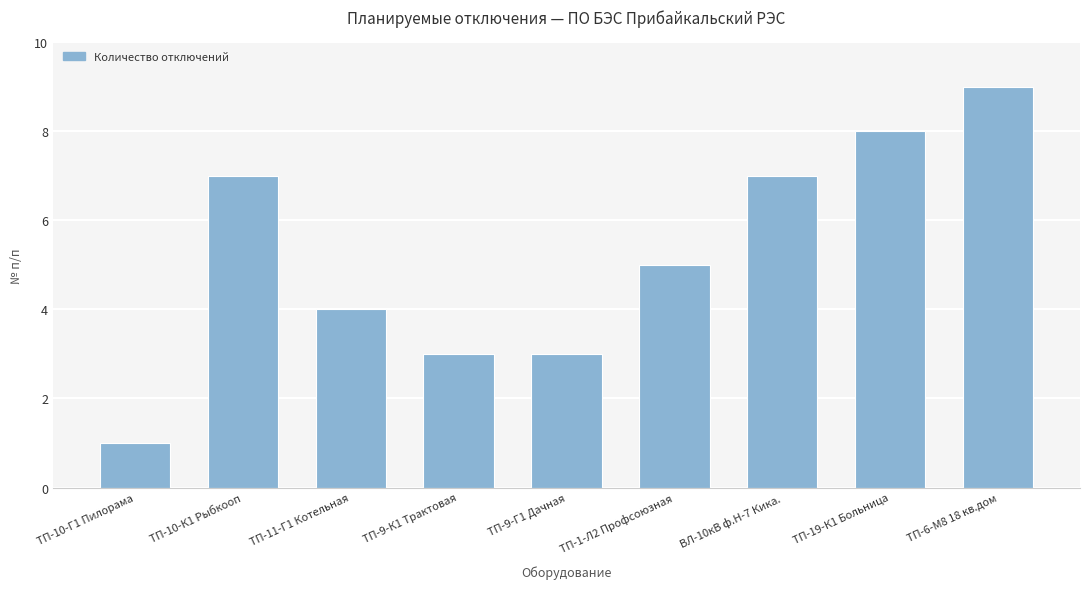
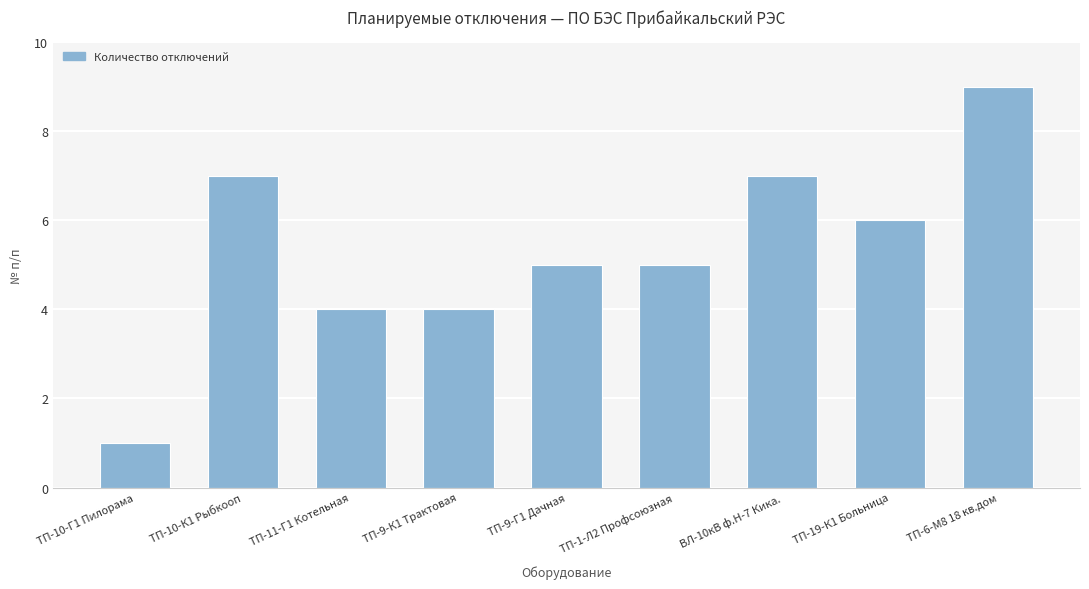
  {
    "ТП-10-Г1 Пилорама": 1,
    "ТП-10-К1 Рыбкооп": 7,
    "ТП-11-Г1 Котельная": 4,
-   "ТП-9-К1 Трактовая": 3,
-   "ТП-9-Г1 Дачная": 3,
+   "ТП-9-К1 Трактовая": 4,
+   "ТП-9-Г1 Дачная": 5,
    "ТП-1-Л2 Профсоюзная": 5,
    "ВЛ-10кВ ф.Н-7 Кика.": 7,
-   "ТП-19-К1 Больница": 8,
+   "ТП-19-К1 Больница": 6,
    "ТП-6-М8 18 кв.дом": 9
  }
